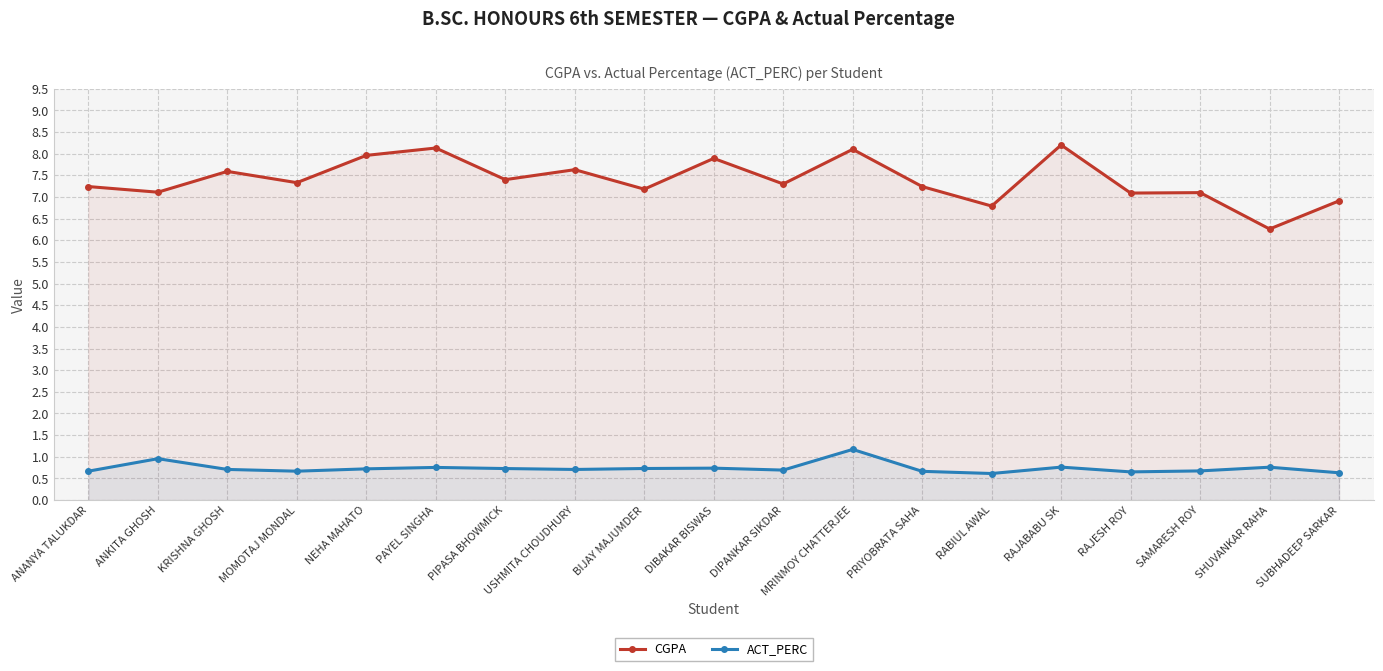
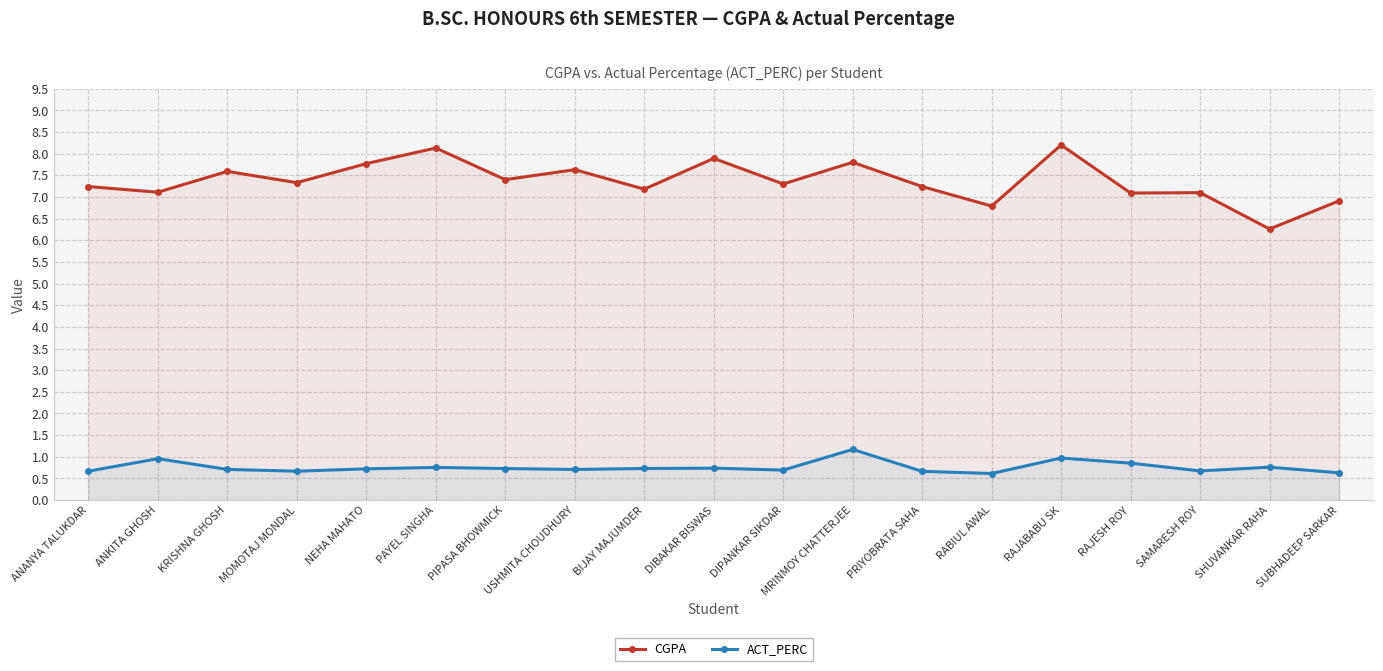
  {
    "CGPA": {
      "ANANYA TALUKDAR": 7.2,
      "ANKITA GHOSH": 7.1,
      "KRISHNA GHOSH": 7.6,
      "MOMOTAJ MONDAL": 7.3,
-     "NEHA MAHATO": 8.0,
+     "NEHA MAHATO": 7.8,
      "PAYEL SINGHA": 8.1,
      "PIPASA BHOWMICK": 7.4,
      "USHMITA CHOUDHURY": 7.6,
      "BIJAY MAJUMDER": 7.2,
      "DIBAKAR BISWAS": 7.9,
      "DIPANKAR SIKDAR": 7.3,
-     "MRINMOY CHATTERJEE": 8.1,
+     "MRINMOY CHATTERJEE": 7.8,
      "PRIYOBRATA SAHA": 7.2,
      "RABIUL AWAL": 6.8,
      "RAJABABU SK": 8.2,
      "RAJESH ROY": 7.1,
      "SAMARESH ROY": 7.1,
      "SHUVANKAR RAHA": 6.3,
      "SUBHADEEP SARKAR": 6.9
    },
    "ACT_PERC": {
      "ANANYA TALUKDAR": 0.7,
      "ANKITA GHOSH": 1.0,
      "KRISHNA GHOSH": 0.7,
      "MOMOTAJ MONDAL": 0.7,
      "NEHA MAHATO": 0.7,
      "PAYEL SINGHA": 0.8,
      "PIPASA BHOWMICK": 0.7,
      "USHMITA CHOUDHURY": 0.7,
      "BIJAY MAJUMDER": 0.7,
      "DIBAKAR BISWAS": 0.7,
      "DIPANKAR SIKDAR": 0.7,
      "MRINMOY CHATTERJEE": 1.2,
      "PRIYOBRATA SAHA": 0.7,
      "RABIUL AWAL": 0.6,
-     "RAJABABU SK": 0.8,
-     "RAJESH ROY": 0.7,
+     "RAJABABU SK": 1.0,
+     "RAJESH ROY": 0.9,
      "SAMARESH ROY": 0.7,
      "SHUVANKAR RAHA": 0.8,
      "SUBHADEEP SARKAR": 0.6
    }
  }
